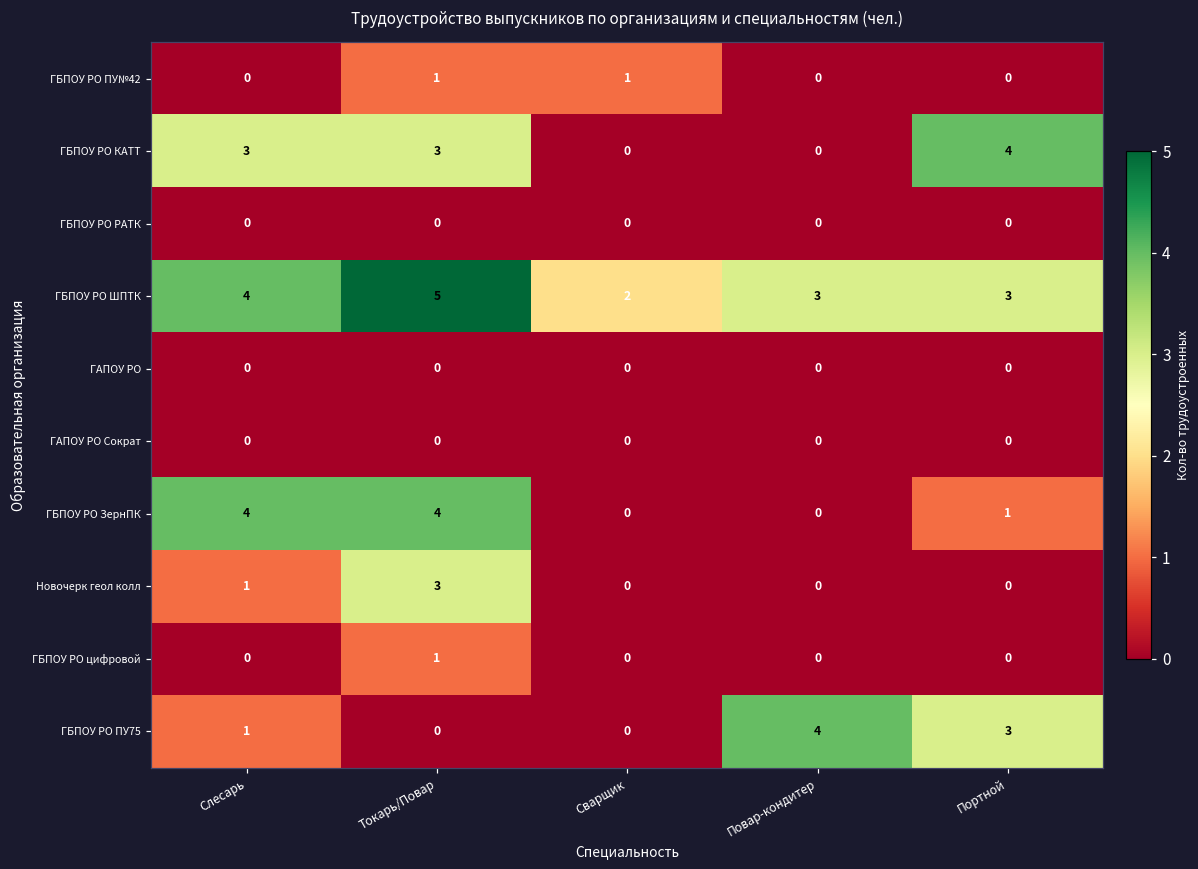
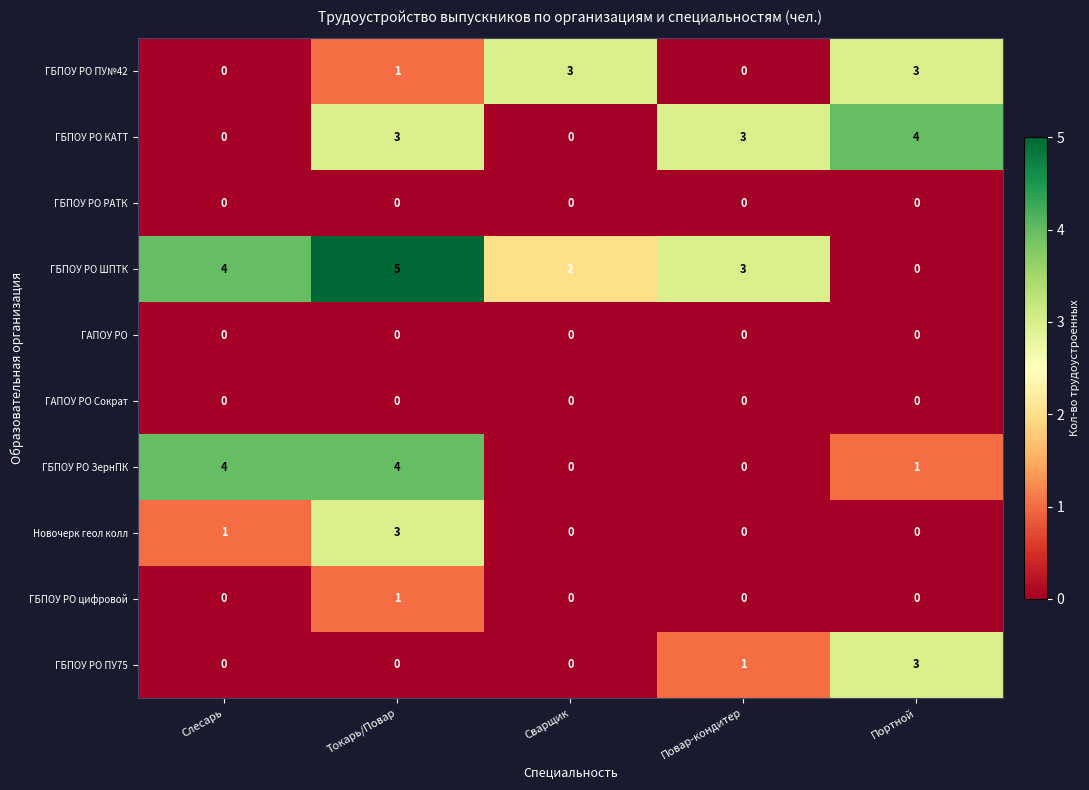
  {
    "ГБПОУ РО ПУ№42": {
      "Слесарь": 0,
      "Токарь/Повар": 1,
-     "Сварщик": 1,
+     "Сварщик": 3,
      "Повар-кондитер": 0,
-     "Портной": 0
+     "Портной": 3
    },
    "ГБПОУ РО КАТТ": {
-     "Слесарь": 3,
+     "Слесарь": 0,
      "Токарь/Повар": 3,
      "Сварщик": 0,
-     "Повар-кондитер": 0,
+     "Повар-кондитер": 3,
      "Портной": 4
    },
    "ГБПОУ РО РАТК": {
      "Слесарь": 0,
      "Токарь/Повар": 0,
      "Сварщик": 0,
      "Повар-кондитер": 0,
      "Портной": 0
    },
    "ГБПОУ РО ШПТК": {
      "Слесарь": 4,
      "Токарь/Повар": 5,
      "Сварщик": 2,
      "Повар-кондитер": 3,
-     "Портной": 3
+     "Портной": 0
    },
    "ГАПОУ РО": {
      "Слесарь": 0,
      "Токарь/Повар": 0,
      "Сварщик": 0,
      "Повар-кондитер": 0,
      "Портной": 0
    },
    "ГАПОУ РО Сократ": {
      "Слесарь": 0,
      "Токарь/Повар": 0,
      "Сварщик": 0,
      "Повар-кондитер": 0,
      "Портной": 0
    },
    "ГБПОУ РО ЗернПК": {
      "Слесарь": 4,
      "Токарь/Повар": 4,
      "Сварщик": 0,
      "Повар-кондитер": 0,
      "Портной": 1
    },
    "Новочерк геол колл": {
      "Слесарь": 1,
      "Токарь/Повар": 3,
      "Сварщик": 0,
      "Повар-кондитер": 0,
      "Портной": 0
    },
    "ГБПОУ РО цифровой": {
      "Слесарь": 0,
      "Токарь/Повар": 1,
      "Сварщик": 0,
      "Повар-кондитер": 0,
      "Портной": 0
    },
    "ГБПОУ РО ПУ75": {
-     "Слесарь": 1,
+     "Слесарь": 0,
      "Токарь/Повар": 0,
      "Сварщик": 0,
-     "Повар-кондитер": 4,
+     "Повар-кондитер": 1,
      "Портной": 3
    }
  }
